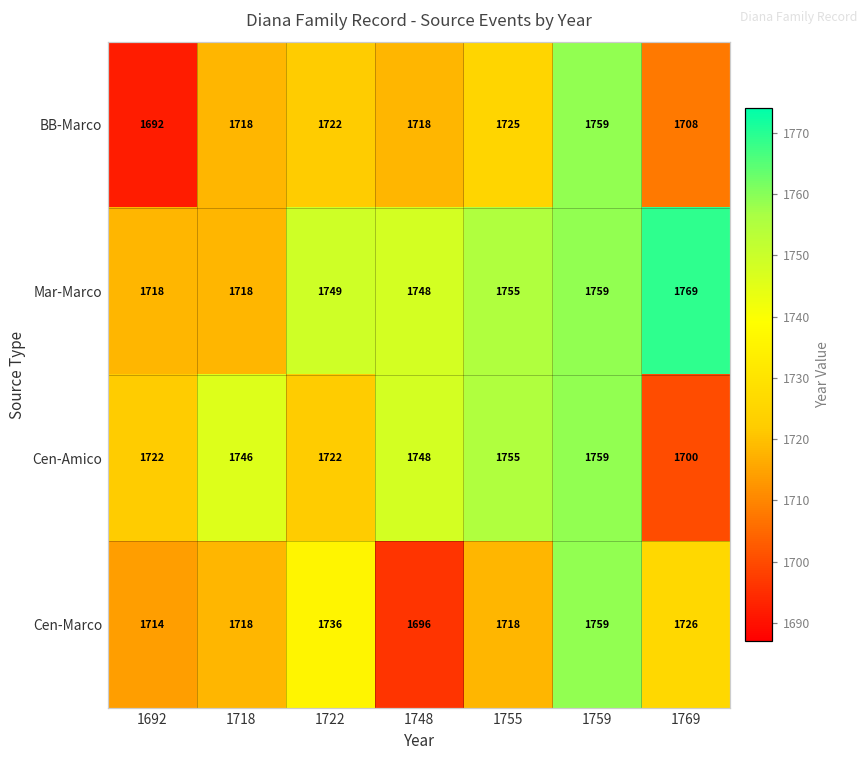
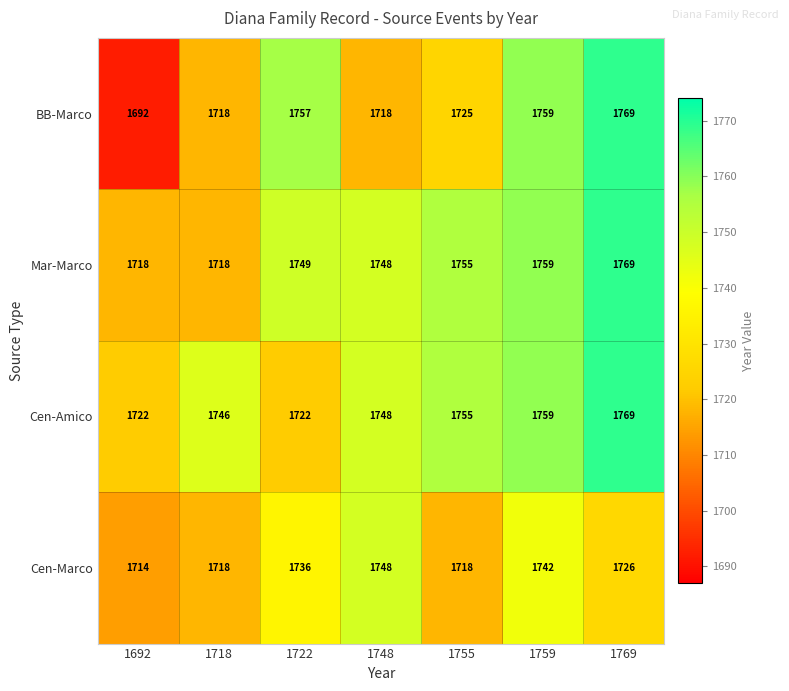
  {
    "BB-Marco": {
      "1692": 1692,
      "1718": 1718,
-     "1722": 1722,
+     "1722": 1757,
      "1748": 1718,
      "1755": 1725,
      "1759": 1759,
-     "1769": 1708
+     "1769": 1769
    },
    "Mar-Marco": {
      "1692": 1718,
      "1718": 1718,
      "1722": 1749,
      "1748": 1748,
      "1755": 1755,
      "1759": 1759,
      "1769": 1769
    },
    "Cen-Amico": {
      "1692": 1722,
      "1718": 1746,
      "1722": 1722,
      "1748": 1748,
      "1755": 1755,
      "1759": 1759,
-     "1769": 1700
+     "1769": 1769
    },
    "Cen-Marco": {
      "1692": 1714,
      "1718": 1718,
      "1722": 1736,
-     "1748": 1696,
+     "1748": 1748,
      "1755": 1718,
-     "1759": 1759,
+     "1759": 1742,
      "1769": 1726
    }
  }
